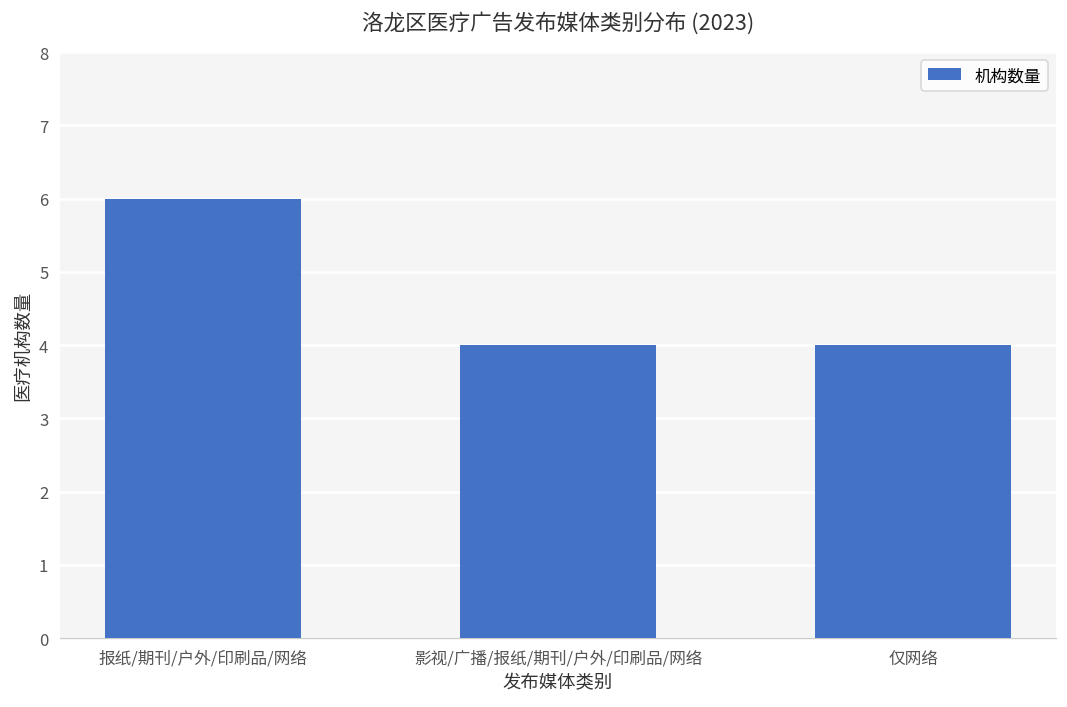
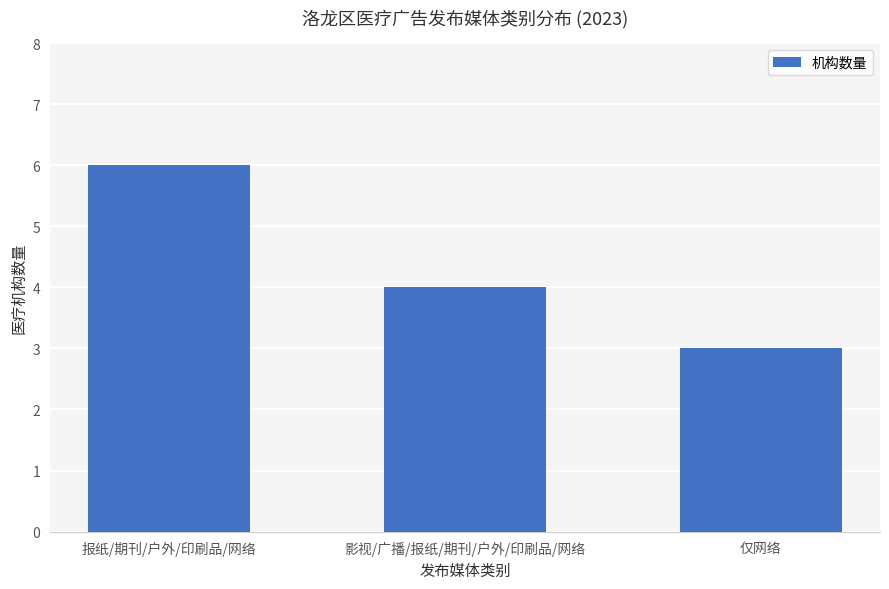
  {
    "报纸/期刊/户外/印刷品/网络": 6,
    "影视/广播/报纸/期刊/户外/印刷品/网络": 4,
-   "仅网络": 4
+   "仅网络": 3
  }
